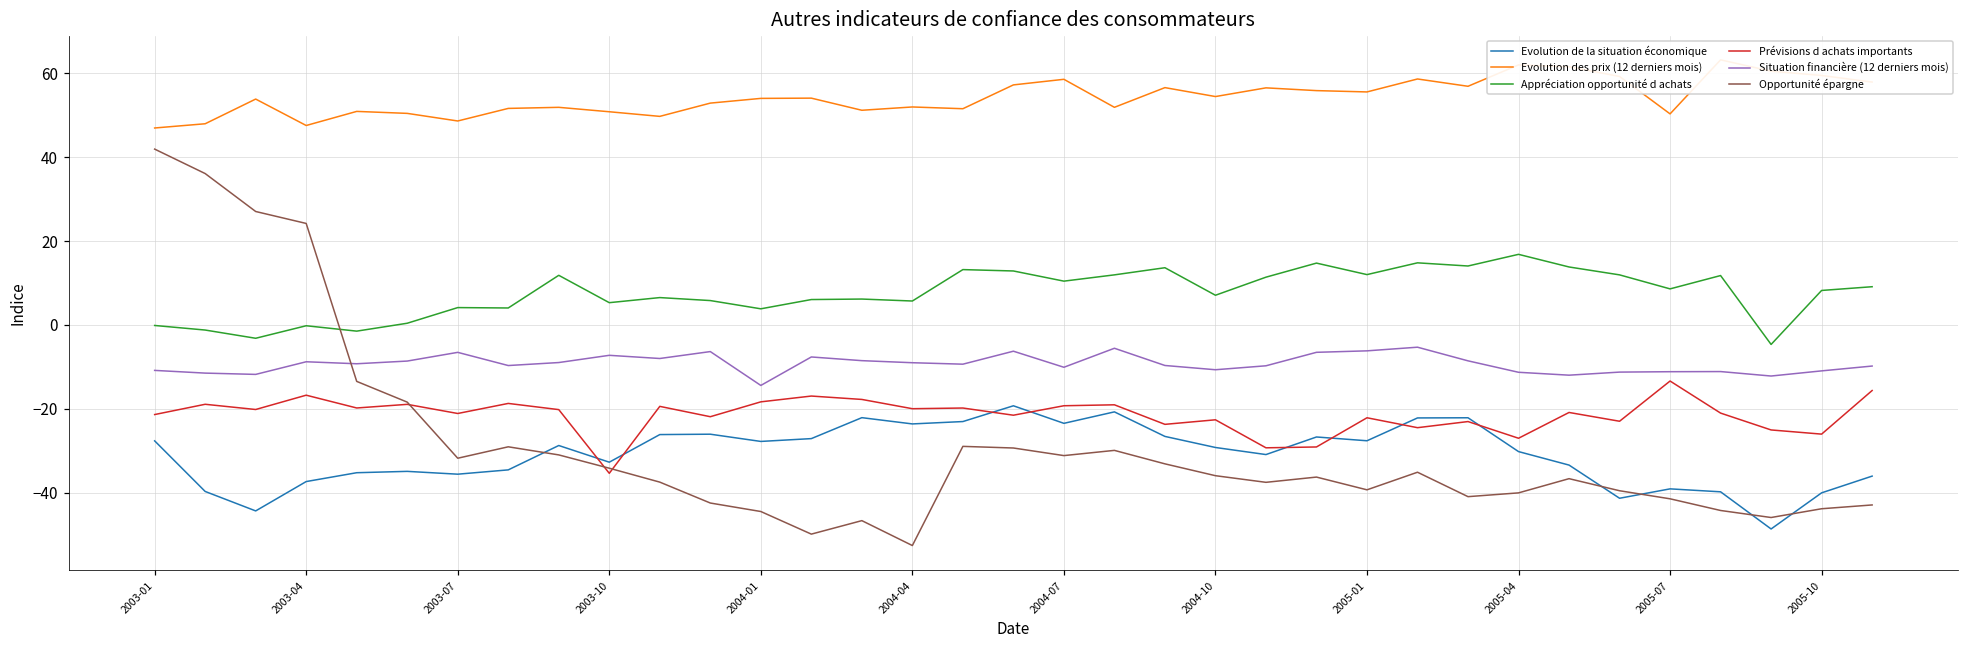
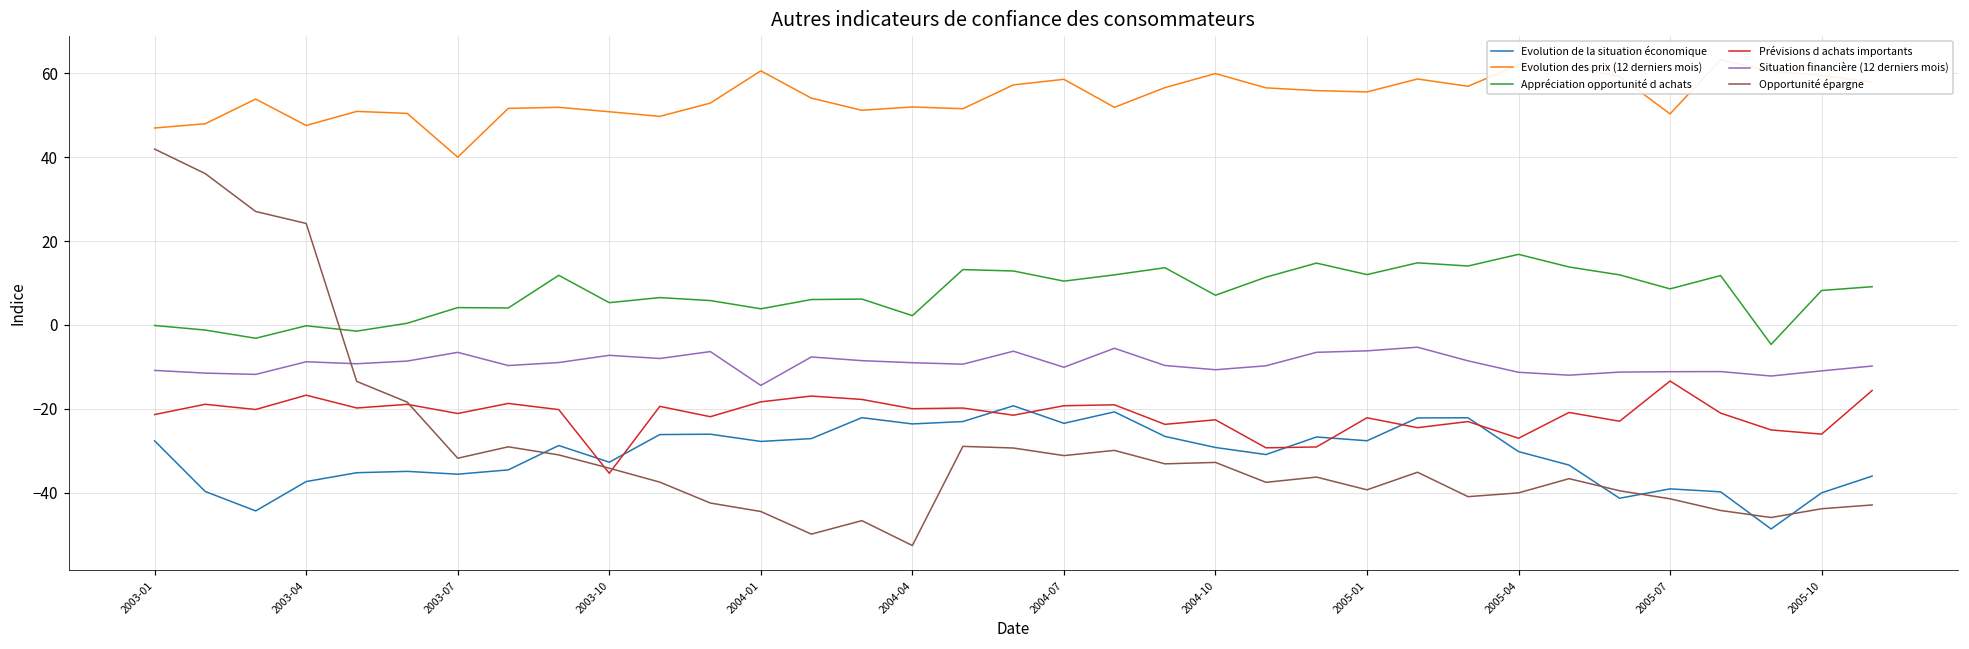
  {
    "Evolution de la situation économique": {
      "2003-01": -28,
      "2003-04": -37,
      "2003-07": -36,
      "2003-10": -33,
      "2004-01": -28,
      "2004-04": -24,
      "2004-07": -23,
      "2004-10": -29,
      "2005-01": -28,
      "2005-04": -30,
      "2005-07": -39,
      "2005-10": -40
    },
    "Evolution des prix (12 derniers mois)": {
      "2003-01": 47,
      "2003-04": 48,
-     "2003-07": 49,
+     "2003-07": 40,
      "2003-10": 51,
-     "2004-01": 54,
+     "2004-01": 61,
      "2004-04": 52,
      "2004-07": 59,
-     "2004-10": 54,
+     "2004-10": 60,
      "2005-01": 56,
      "2005-07": 50
    },
    "Appréciation opportunité d achats": {
      "2003-01": 0,
      "2003-04": 0,
      "2003-07": 4,
      "2003-10": 5,
      "2004-01": 4,
-     "2004-04": 6,
+     "2004-04": 2,
      "2004-07": 10,
      "2004-10": 7,
      "2005-01": 12,
      "2005-04": 17,
      "2005-07": 9,
      "2005-10": 8
    },
    "Prévisions d achats importants": {
      "2003-01": -21,
      "2003-04": -17,
      "2003-07": -21,
      "2003-10": -35,
      "2004-01": -18,
      "2004-04": -20,
      "2004-07": -19,
      "2004-10": -23,
      "2005-01": -22,
      "2005-04": -27,
      "2005-07": -13,
      "2005-10": -26
    },
    "Situation financière (12 derniers mois)": {
      "2003-01": -11,
      "2003-04": -9,
      "2003-07": -7,
      "2003-10": -7,
      "2004-01": -14,
      "2004-04": -9,
      "2004-07": -10,
      "2004-10": -11,
      "2005-01": -6,
      "2005-04": -11,
      "2005-07": -11,
      "2005-10": -11
    },
    "Opportunité épargne": {
      "2003-01": 42,
      "2003-04": 24,
      "2003-07": -32,
      "2003-10": -34,
      "2004-01": -44,
      "2004-04": -53,
      "2004-07": -31,
-     "2004-10": -36,
+     "2004-10": -33,
      "2005-01": -39,
      "2005-04": -40,
      "2005-07": -41,
      "2005-10": -44
    }
  }
